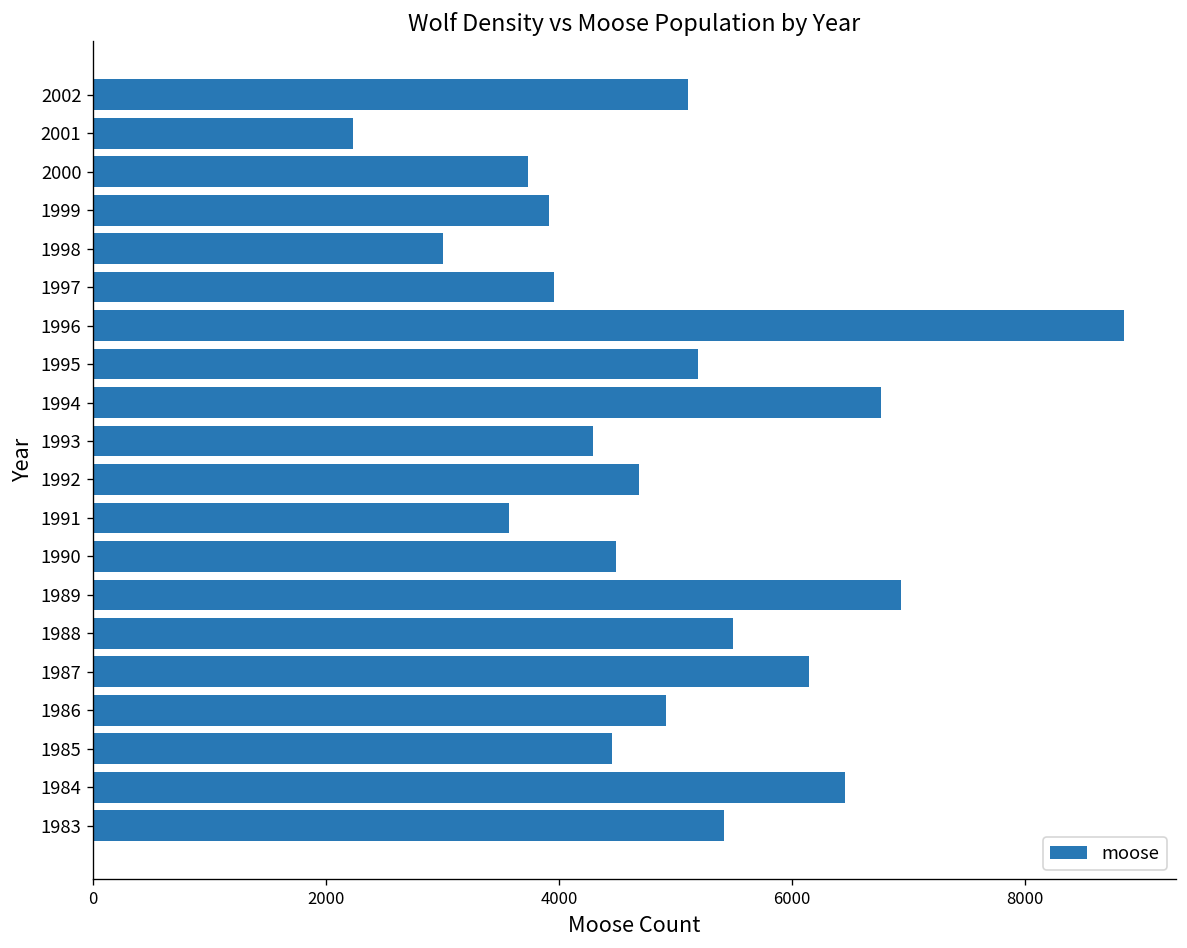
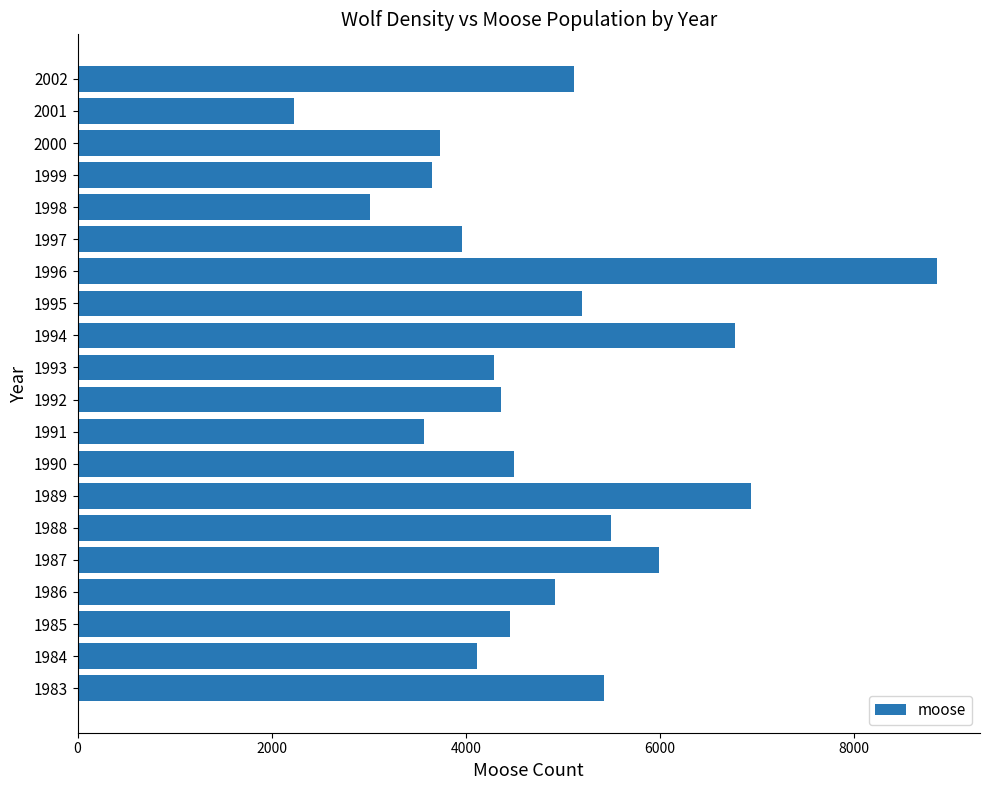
  {
    "2002": 5100,
    "2001": 2200,
    "2000": 3700,
-   "1999": 3900,
+   "1999": 3700,
    "1998": 3000,
    "1997": 4000,
    "1996": 8900,
    "1995": 5200,
    "1994": 6800,
    "1993": 4300,
-   "1992": 4700,
+   "1992": 4400,
    "1991": 3600,
    "1990": 4500,
    "1989": 6900,
    "1988": 5500,
-   "1987": 6100,
+   "1987": 6000,
    "1986": 4900,
    "1985": 4500,
-   "1984": 6500,
+   "1984": 4100,
    "1983": 5400
  }
